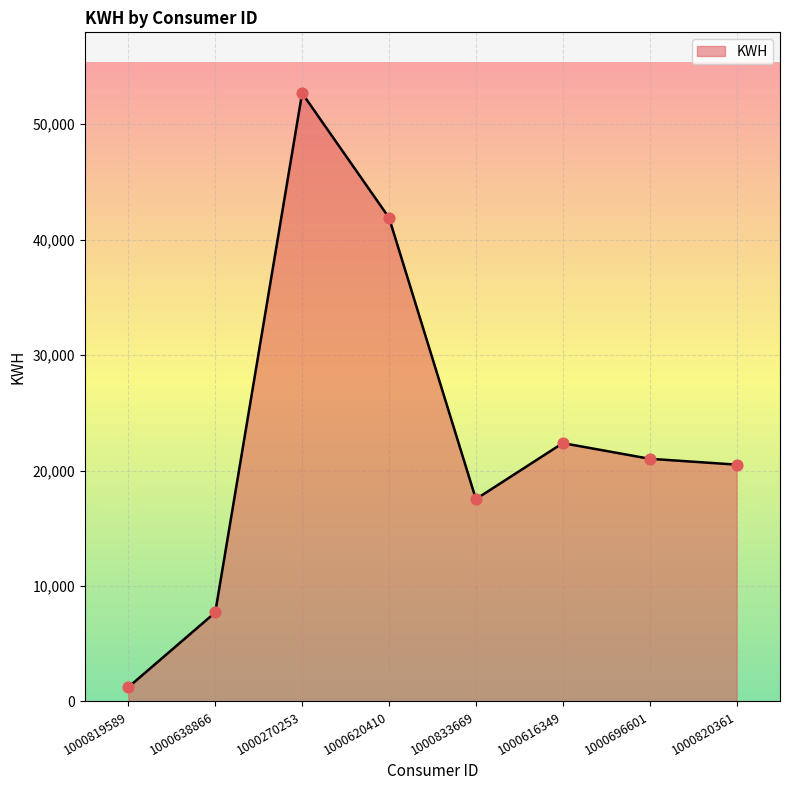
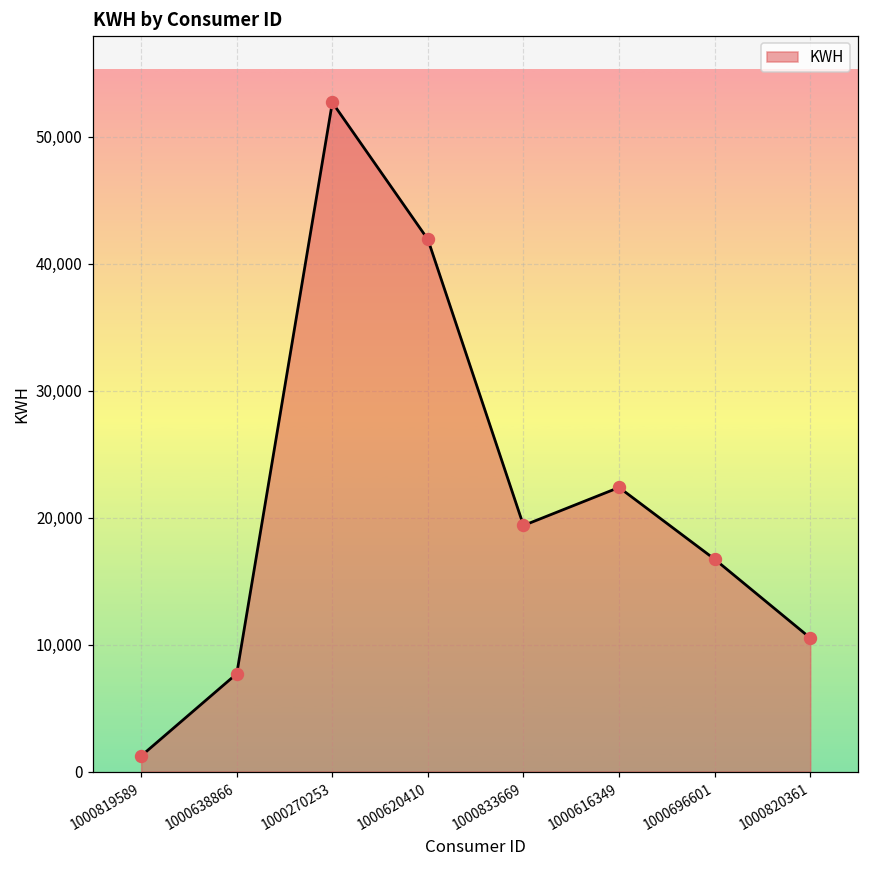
  {
    "1000819589": "1,200",
    "1000638866": "7,700",
    "1000270253": "52,700",
    "1000620410": "41,900",
-   "1000833669": "17,500",
+   "1000833669": "19,400",
    "1000616349": "22,400",
-   "1000696601": "21,000",
-   "1000820361": "20,500"
+   "1000696601": "16,700",
+   "1000820361": "10,500"
  }
